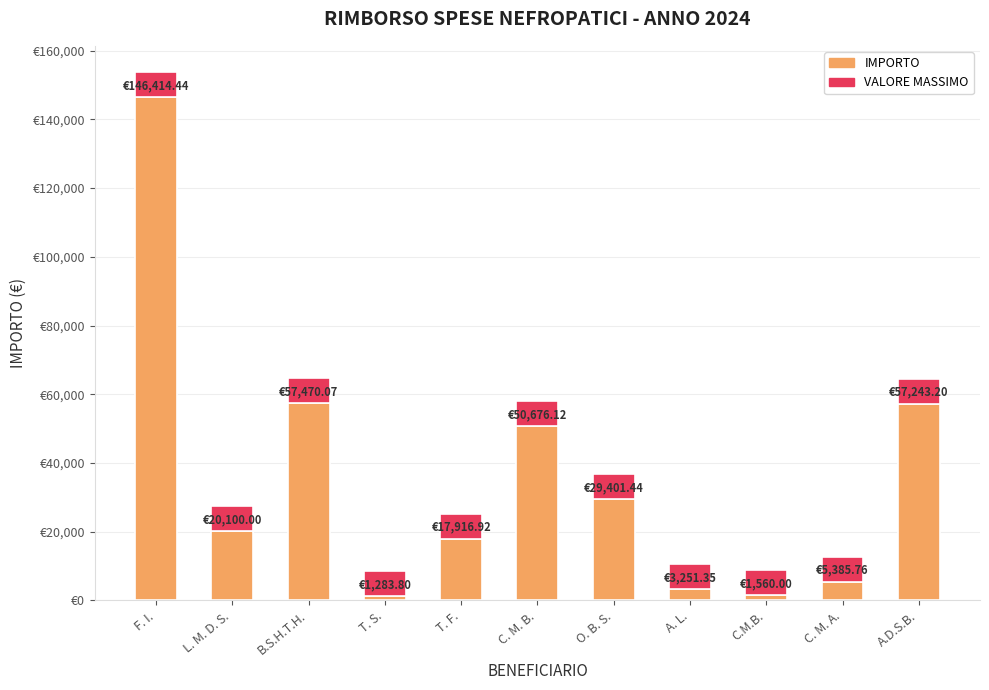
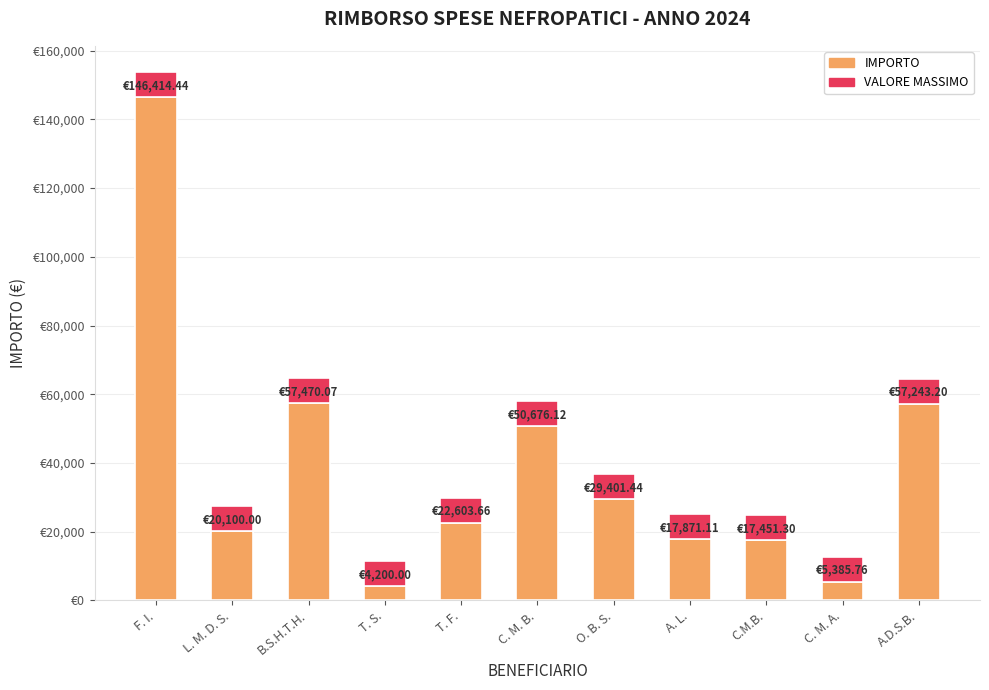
  {
    "IMPORTO": {
      "F. I.": "€146,414.44",
      "L. M. D. S.": "€20,100.00",
      "B.S.H.T.H.": "€57,470.07",
-     "T. S.": "€1,283.80",
-     "T. F.": "€17,916.92",
+     "T. S.": "€4,200.00",
+     "T. F.": "€22,603.66",
      "C. M. B.": "€50,676.12",
      "O. B. S.": "€29,401.44",
-     "A. L.": "€3,251.35",
-     "C.M.B.": "€1,560.00",
+     "A. L.": "€17,871.11",
+     "C.M.B.": "€17,451.30",
      "C. M. A.": "€5,385.76",
      "A.D.S.B.": "€57,243.20"
    }
  }
